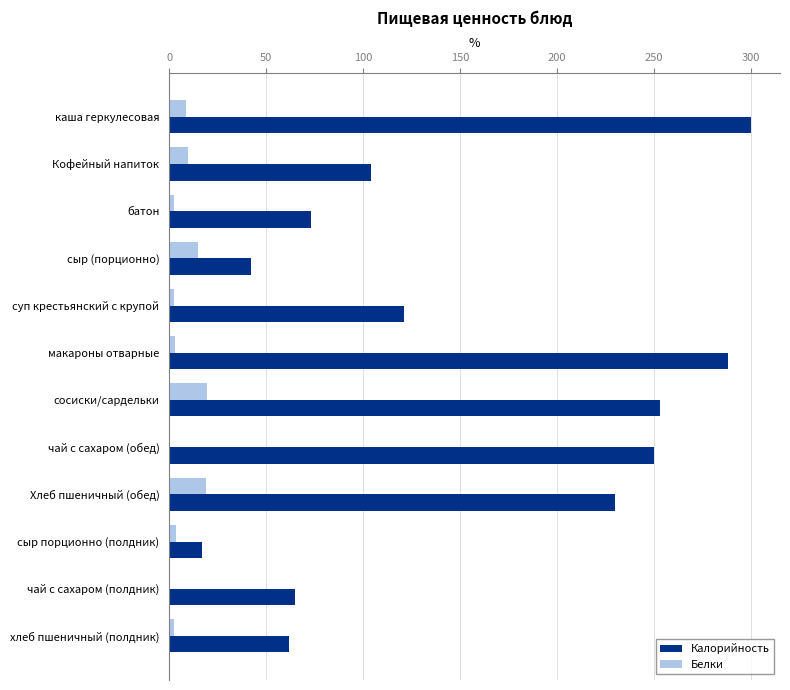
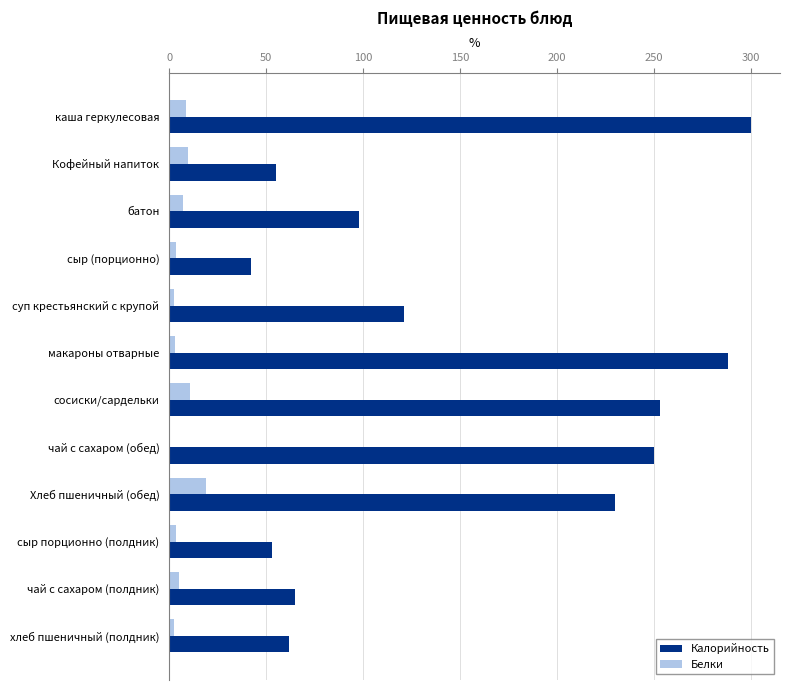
  {
    "Калорийность": {
      "каша геркулесовая": 300,
-     "Кофейный напиток": 104,
-     "батон": 73,
+     "Кофейный напиток": 55,
+     "батон": 98,
      "сыр (порционно)": 42,
      "суп крестьянский с крупой": 121,
      "макароны отварные": 288,
      "сосиски/сардельки": 253,
      "чай с сахаром (обед)": 250,
      "Хлеб пшеничный (обед)": 230,
-     "сыр порционно (полдник)": 17,
+     "сыр порционно (полдник)": 53,
      "чай с сахаром (полдник)": 65,
      "хлеб пшеничный (полдник)": 62
    },
    "Белки": {
      "каша геркулесовая": 8,
      "Кофейный напиток": 10,
-     "батон": 3,
-     "сыр (порционно)": 15,
+     "батон": 7,
+     "сыр (порционно)": 3,
      "суп крестьянский с крупой": 3,
      "макароны отварные": 3,
-     "сосиски/сардельки": 19,
+     "сосиски/сардельки": 11,
      "чай с сахаром (обед)": 0,
      "Хлеб пшеничный (обед)": 19,
      "сыр порционно (полдник)": 4,
-     "чай с сахаром (полдник)": 0,
+     "чай с сахаром (полдник)": 5,
      "хлеб пшеничный (полдник)": 2
    }
  }
